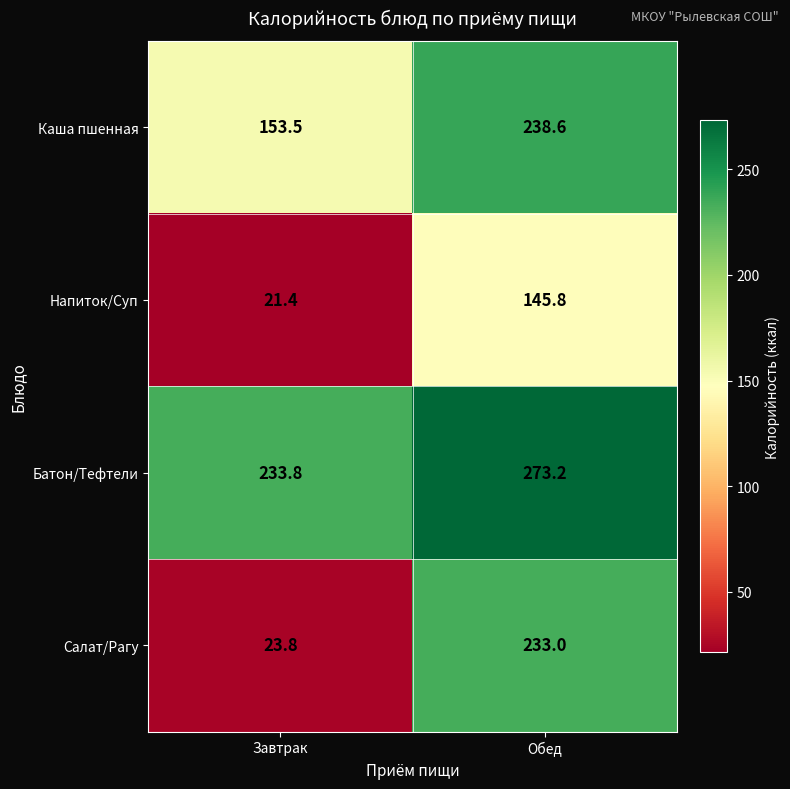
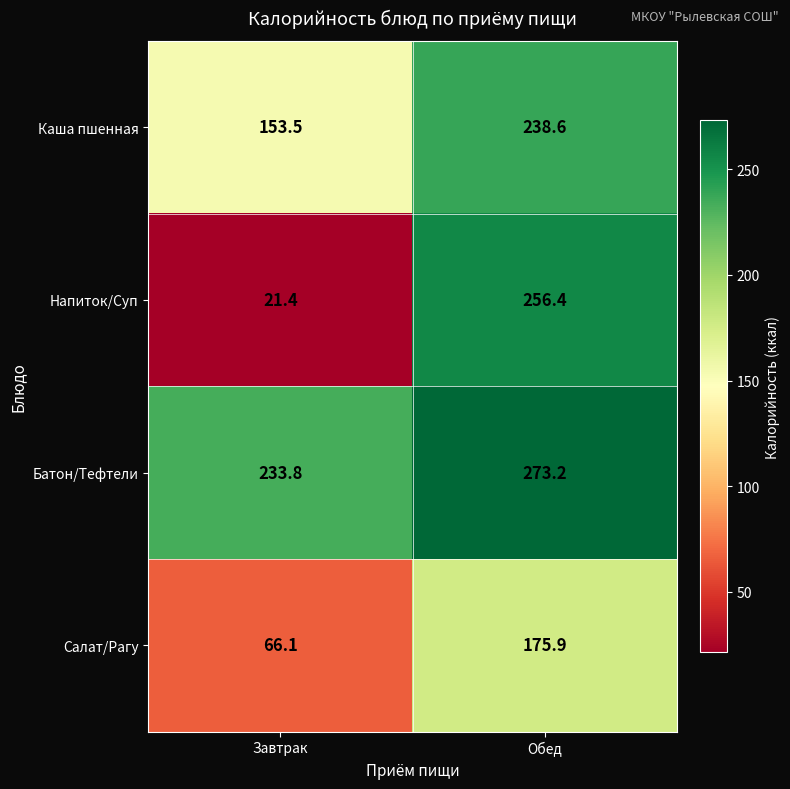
  {
    "Каша пшенная": {
      "Завтрак": 153.5,
      "Обед": 238.6
    },
    "Напиток/Суп": {
      "Завтрак": 21.4,
-     "Обед": 145.8
+     "Обед": 256.4
    },
    "Батон/Тефтели": {
      "Завтрак": 233.8,
      "Обед": 273.2
    },
    "Салат/Рагу": {
-     "Завтрак": 23.8,
-     "Обед": 233.0
+     "Завтрак": 66.1,
+     "Обед": 175.9
    }
  }
